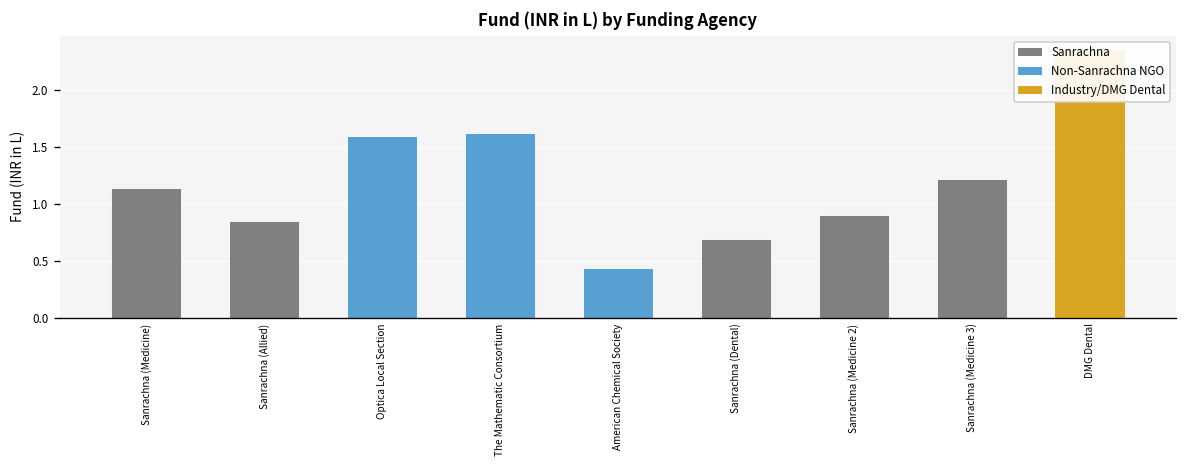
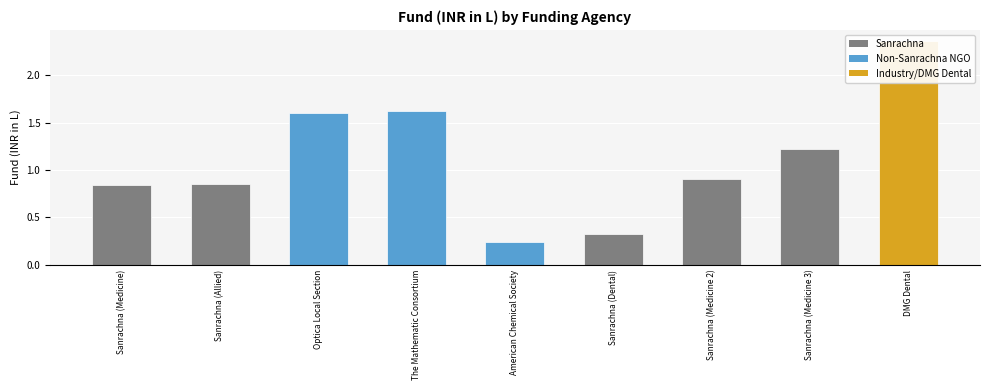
  {
-   "Sanrachna (Medicine)": 1.1,
+   "Sanrachna (Medicine)": 0.8,
    "Sanrachna (Allied)": 0.9,
    "Optica Local Section": 1.6,
    "The Mathematic Consortium": 1.6,
-   "American Chemical Society": 0.4,
-   "Sanrachna (Dental)": 0.7,
+   "American Chemical Society": 0.2,
+   "Sanrachna (Dental)": 0.3,
    "Sanrachna (Medicine 2)": 0.9,
    "Sanrachna (Medicine 3)": 1.2
  }
